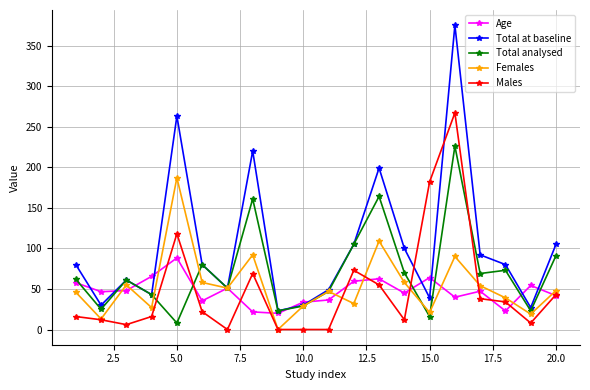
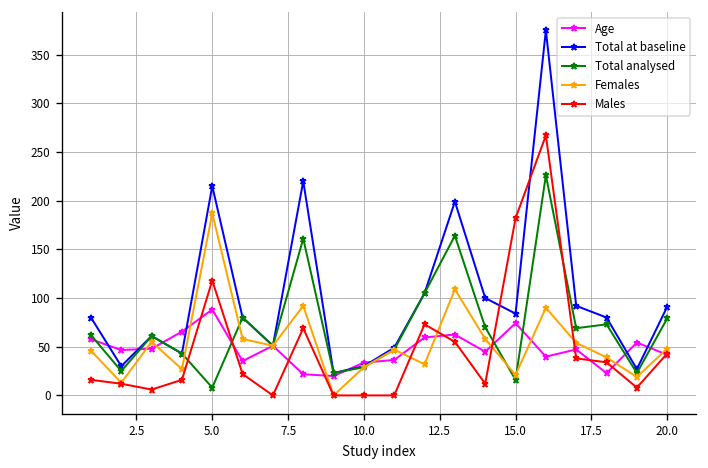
  {
    "Age": {
      "5.0": 90,
      "10.0": 30,
-     "15.0": 60
+     "15.0": 70
    },
    "Total at baseline": {
-     "5.0": 260,
-     "15.0": 40,
-     "20.0": 110
+     "5.0": 220,
+     "15.0": 80,
+     "20.0": 90
    },
    "Total analysed": {
      "5.0": 10,
      "15.0": 20,
-     "20.0": 90
+     "20.0": 80
    },
    "Females": {
      "5.0": 190,
      "15.0": 20,
      "20.0": 50
    },
    "Males": {
      "5.0": 120,
      "10.0": 0,
      "15.0": 180
    }
  }
